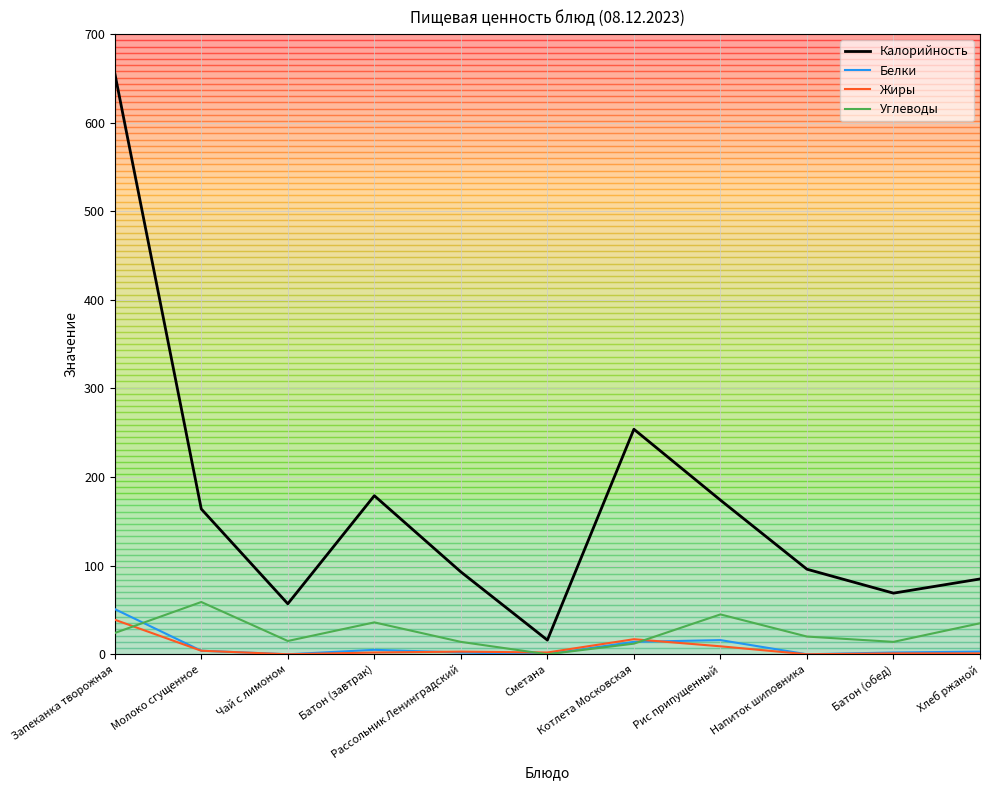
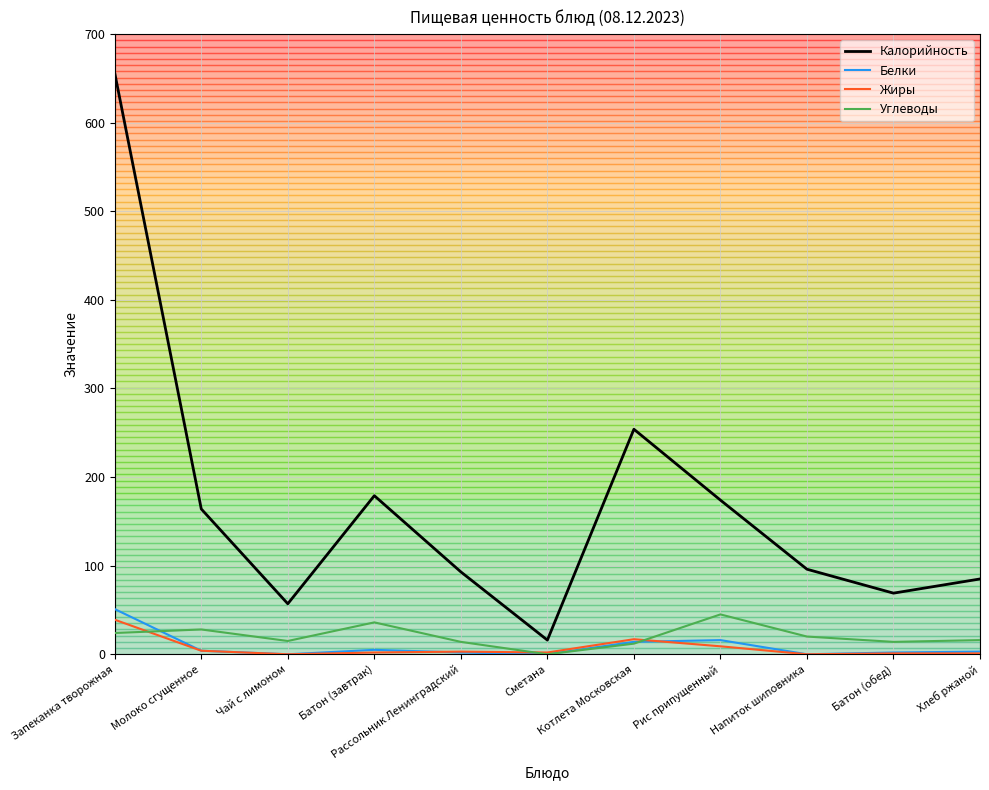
  {
    "Калорийность": {
      "Запеканка творожная": 660,
      "Молоко сгущенное": 160,
      "Чай с лимоном": 60,
      "Батон (завтрак)": 180,
      "Рассольник Ленинградский": 90,
      "Сметана": 20,
      "Котлета Московская": 250,
      "Рис припущенный": 170,
      "Напиток шиповника": 100,
      "Батон (обед)": 70,
      "Хлеб ржаной": 90
    },
    "Белки": {
      "Запеканка творожная": 50,
      "Батон (завтрак)": 10,
      "Рис припущенный": 20
    },
    "Жиры": {
      "Запеканка творожная": 40,
      "Батон (завтрак)": 0,
      "Котлета Московская": 20,
      "Рис припущенный": 10
    },
    "Углеводы": {
      "Запеканка творожная": 20,
-     "Молоко сгущенное": 60,
+     "Молоко сгущенное": 30,
      "Чай с лимоном": 20,
      "Батон (завтрак)": 40,
      "Рассольник Ленинградский": 10,
      "Рис припущенный": 50,
      "Напиток шиповника": 20,
      "Батон (обед)": 10,
-     "Хлеб ржаной": 40
+     "Хлеб ржаной": 20
    }
  }
